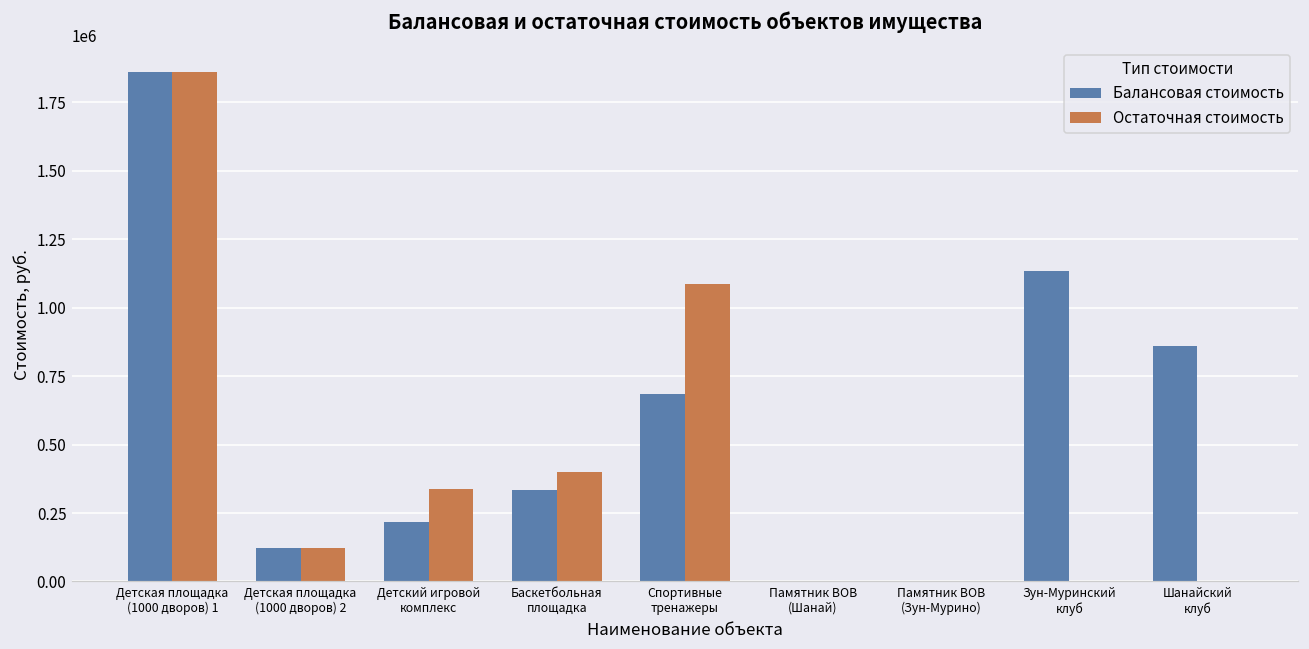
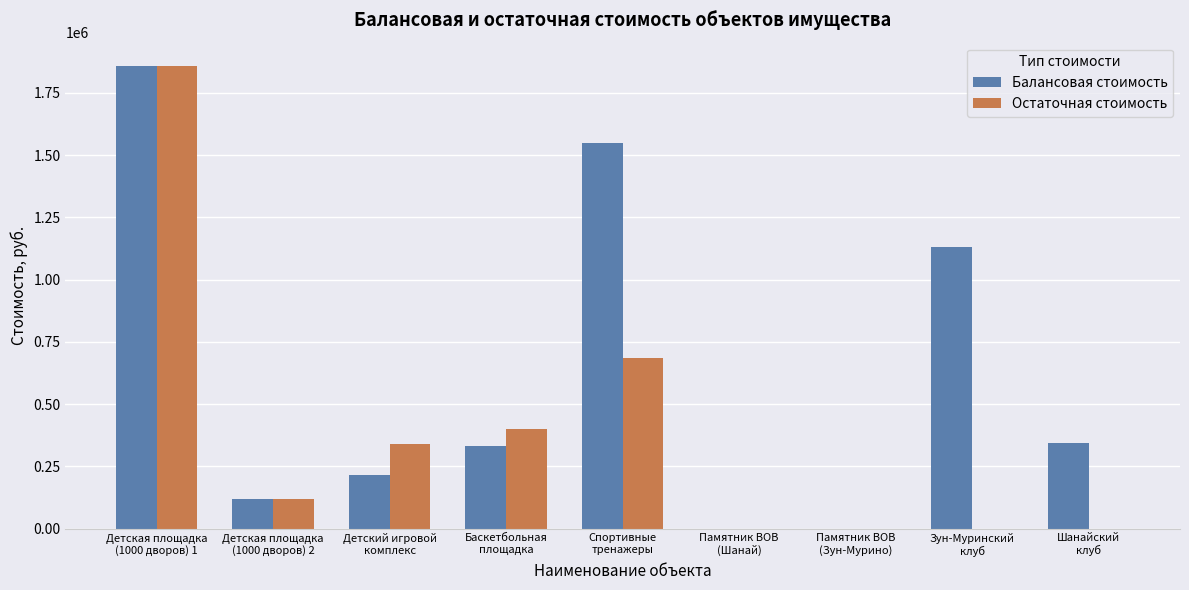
  {
    "Балансовая стоимость": {
      "Детская площадка (1000 дворов) 1": 1860000,
      "Детская площадка (1000 дворов) 2": 120000,
      "Детский игровой комплекс": 220000,
      "Баскетбольная площадка": 330000,
-     "Спортивные тренажеры": 680000,
+     "Спортивные тренажеры": 1550000,
      "Зун-Муринский клуб": 1130000,
-     "Шанайский клуб": 860000
+     "Шанайский клуб": 340000
    },
    "Остаточная стоимость": {
      "Детская площадка (1000 дворов) 1": 1860000,
      "Детская площадка (1000 дворов) 2": 120000,
      "Детский игровой комплекс": 340000,
      "Баскетбольная площадка": 400000,
-     "Спортивные тренажеры": 1090000,
+     "Спортивные тренажеры": 680000,
      "Зун-Муринский клуб": 0,
      "Шанайский клуб": 0
    }
  }
